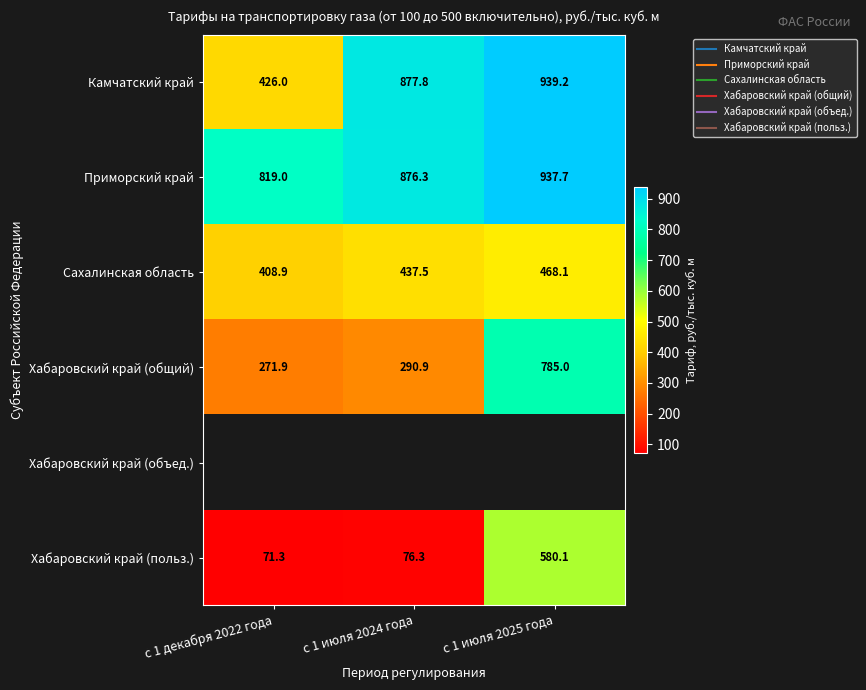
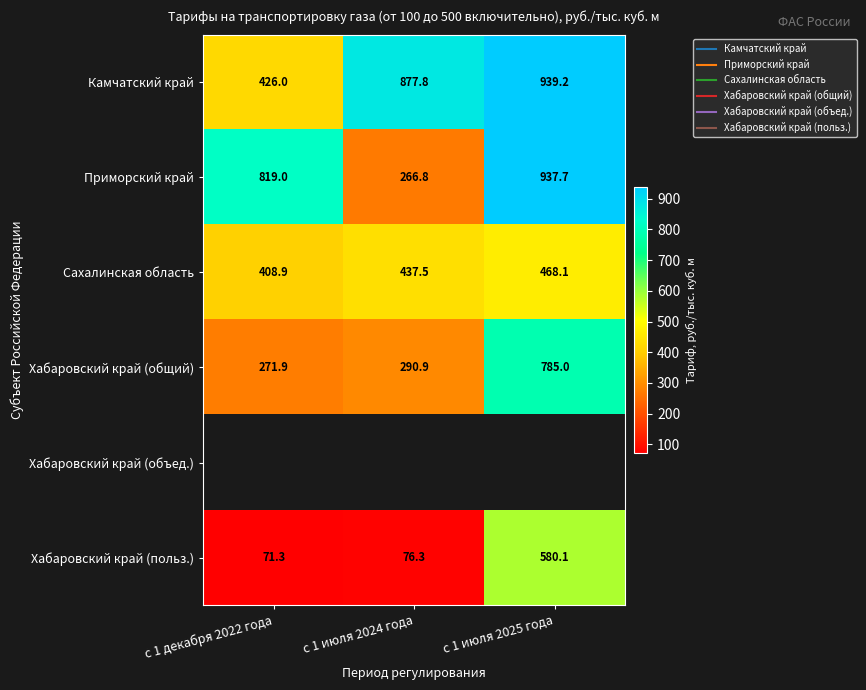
  {
    "Камчатский край": {
      "с 1 декабря 2022 года": 426.0,
      "с 1 июля 2024 года": 877.8,
      "с 1 июля 2025 года": 939.2
    },
    "Приморский край": {
      "с 1 декабря 2022 года": 819.0,
-     "с 1 июля 2024 года": 876.3,
+     "с 1 июля 2024 года": 266.8,
      "с 1 июля 2025 года": 937.7
    },
    "Сахалинская область": {
      "с 1 декабря 2022 года": 408.9,
      "с 1 июля 2024 года": 437.5,
      "с 1 июля 2025 года": 468.1
    },
    "Хабаровский край (общий)": {
      "с 1 декабря 2022 года": 271.9,
      "с 1 июля 2024 года": 290.9,
      "с 1 июля 2025 года": 785.0
    },
    "Хабаровский край (польз.)": {
      "с 1 декабря 2022 года": 71.3,
      "с 1 июля 2024 года": 76.3,
      "с 1 июля 2025 года": 580.1
    }
  }
